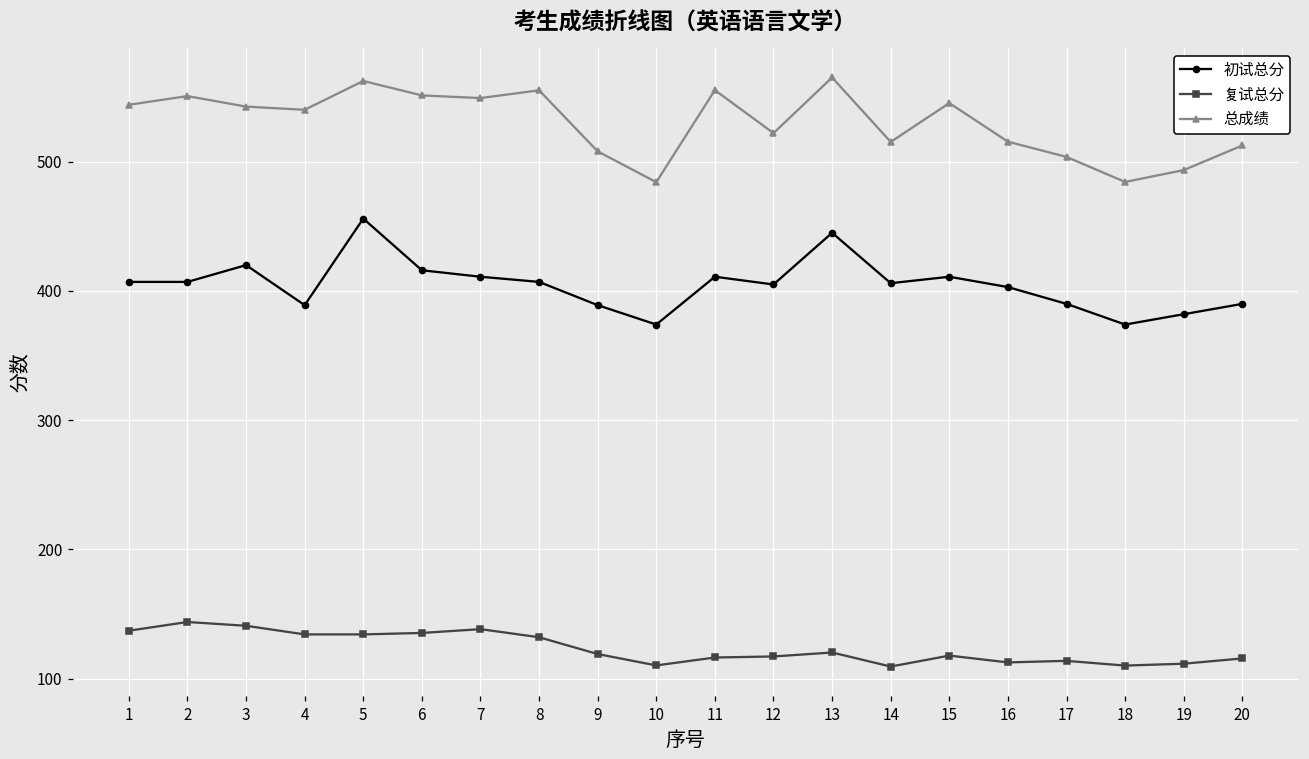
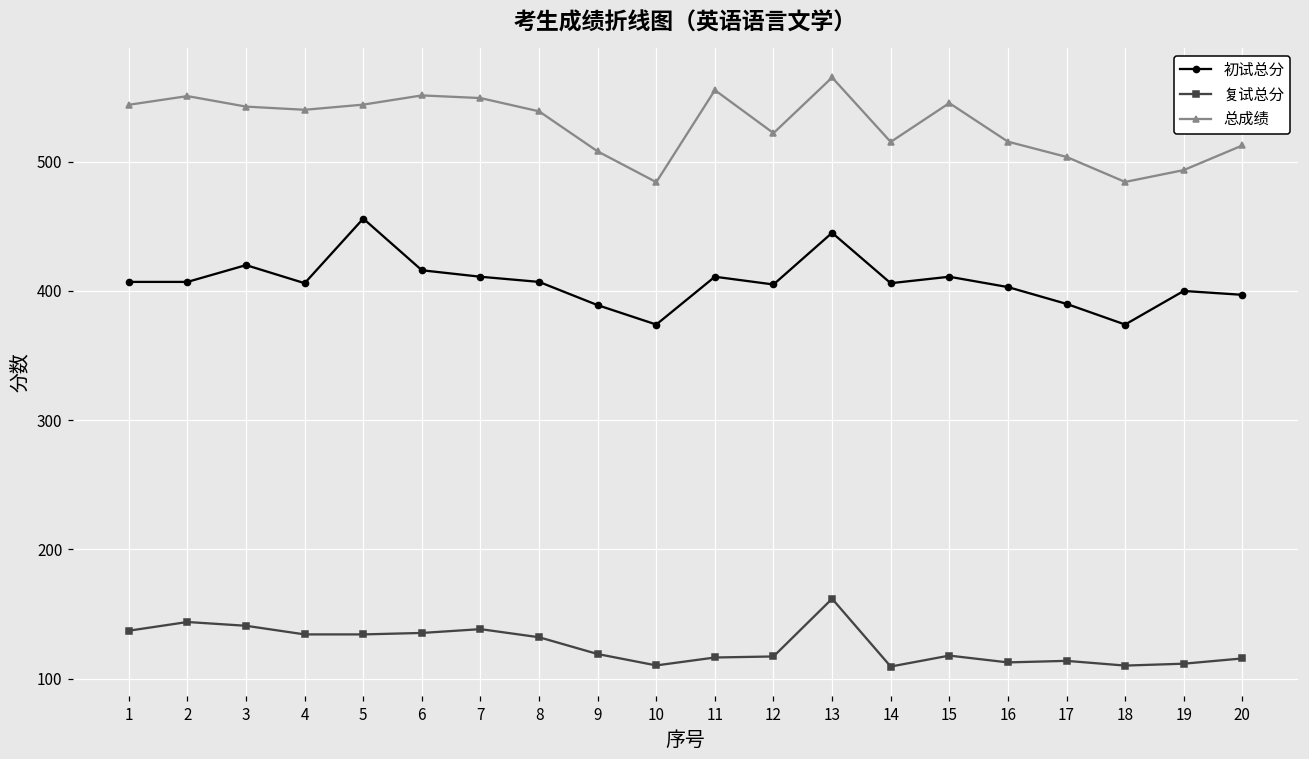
  {
    "初试总分": {
      "1": 407,
      "2": 407,
      "3": 420,
-     "4": 389,
+     "4": 406,
      "5": 456,
      "6": 416,
      "7": 411,
      "8": 407,
      "9": 389,
      "10": 374,
      "11": 411,
      "12": 405,
      "13": 445,
      "14": 406,
      "15": 411,
      "16": 403,
      "17": 390,
      "18": 374,
-     "19": 382,
-     "20": 390
+     "19": 400,
+     "20": 397
    },
    "复试总分": {
      "1": 137,
      "2": 144,
      "3": 141,
      "4": 134,
      "5": 134,
      "6": 135,
      "7": 138,
      "8": 132,
      "9": 119,
      "10": 110,
      "11": 116,
      "12": 117,
-     "13": 120,
+     "13": 162,
      "14": 109,
      "15": 118,
      "16": 113,
      "17": 114,
      "18": 110,
      "19": 112,
      "20": 116
    },
    "总成绩": {
      "1": 544,
      "2": 551,
      "3": 543,
      "4": 540,
-     "5": 563,
+     "5": 544,
      "6": 551,
      "7": 549,
-     "8": 555,
+     "8": 539,
      "9": 508,
      "10": 484,
      "11": 555,
      "12": 522,
      "13": 565,
      "14": 515,
      "15": 545,
      "16": 516,
      "17": 504,
      "18": 484,
      "19": 494,
      "20": 513
    }
  }
